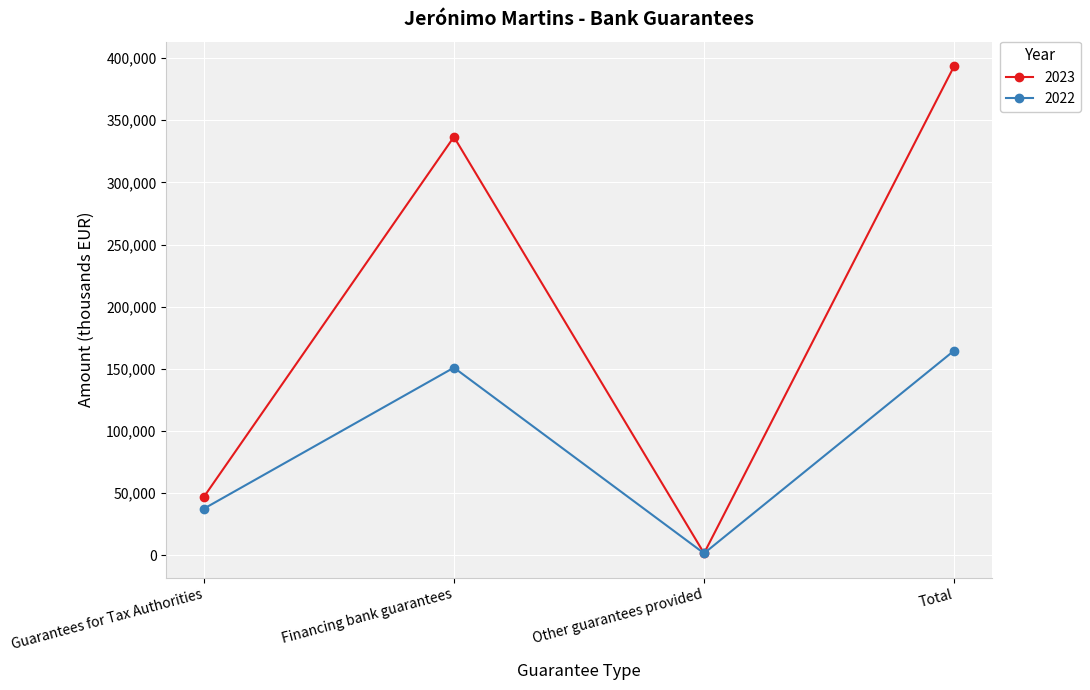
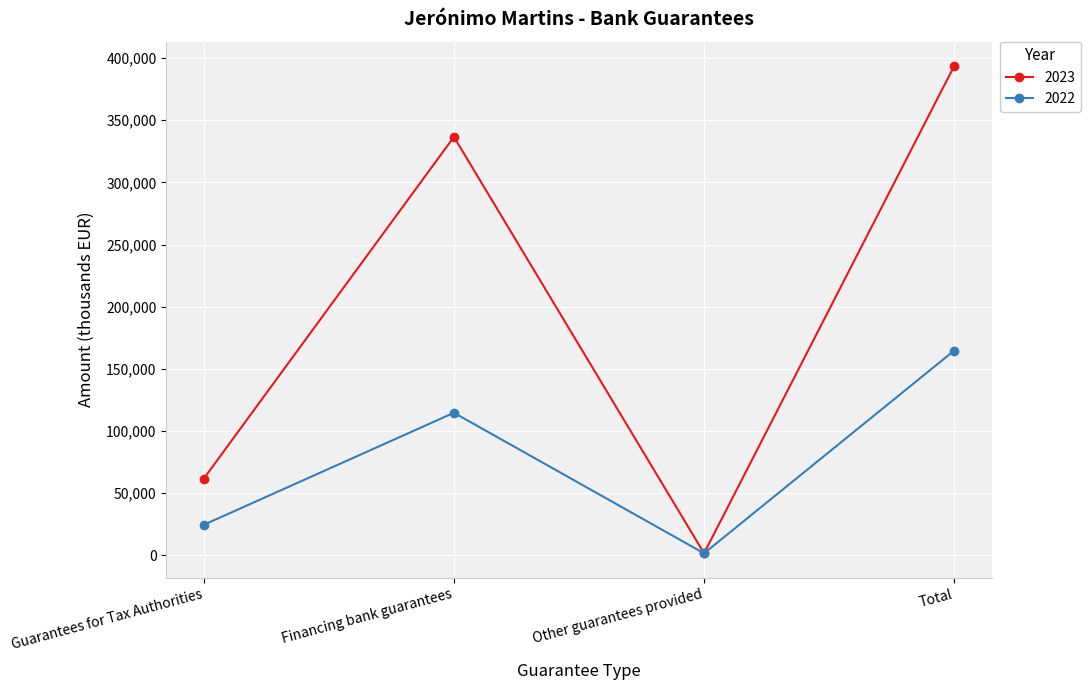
  {
    "2023": {
-     "Guarantees for Tax Authorities": "47,000",
+     "Guarantees for Tax Authorities": "62,000",
      "Financing bank guarantees": "337,000",
      "Total": "394,000"
    },
    "2022": {
-     "Guarantees for Tax Authorities": "38,000",
-     "Financing bank guarantees": "151,000",
+     "Guarantees for Tax Authorities": "25,000",
+     "Financing bank guarantees": "115,000",
      "Total": "165,000"
    }
  }
